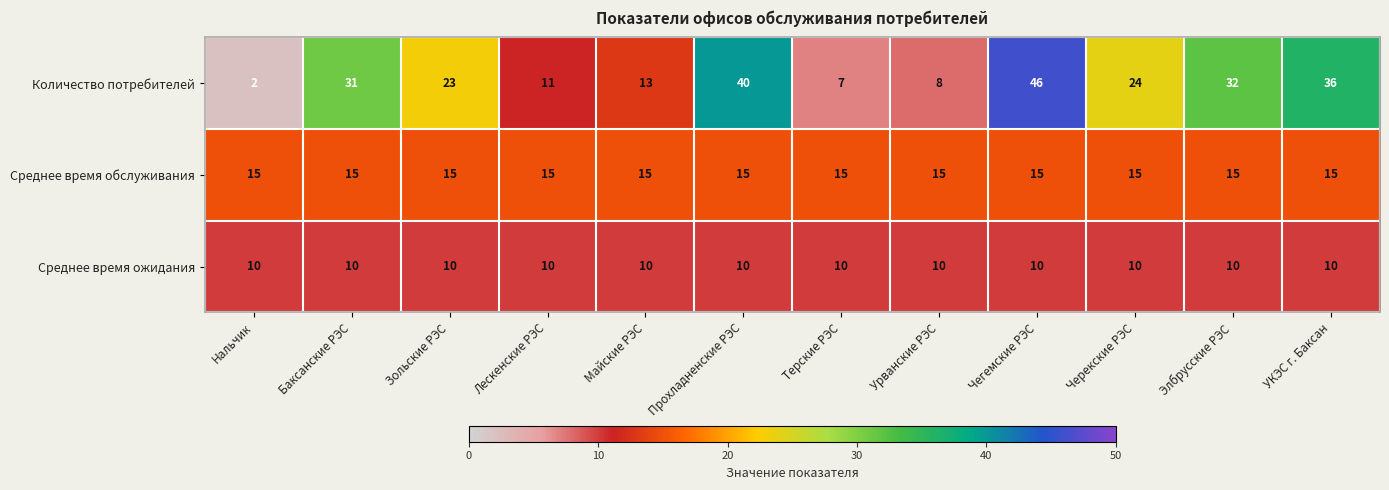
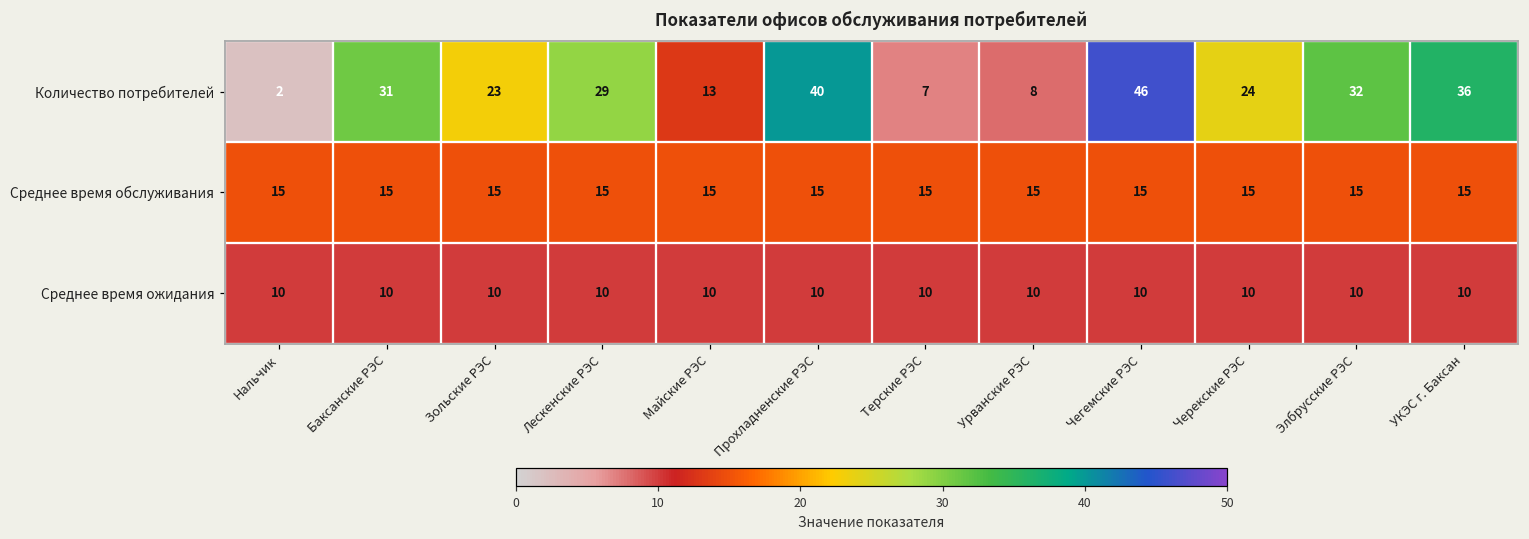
  {
    "Количество потребителей": {
      "Нальчик": 2,
      "Баксанские РЭС": 31,
      "Зольские РЭС": 23,
-     "Лескенские РЭС": 11,
+     "Лескенские РЭС": 29,
      "Майские РЭС": 13,
      "Прохладненские РЭС": 40,
      "Терские РЭС": 7,
      "Урванские РЭС": 8,
      "Чегемские РЭС": 46,
      "Черекские РЭС": 24,
      "Элбрусские РЭС": 32,
      "УКЭС г. Баксан": 36
    },
    "Среднее время обслуживания": {
      "Нальчик": 15,
      "Баксанские РЭС": 15,
      "Зольские РЭС": 15,
      "Лескенские РЭС": 15,
      "Майские РЭС": 15,
      "Прохладненские РЭС": 15,
      "Терские РЭС": 15,
      "Урванские РЭС": 15,
      "Чегемские РЭС": 15,
      "Черекские РЭС": 15,
      "Элбрусские РЭС": 15,
      "УКЭС г. Баксан": 15
    },
    "Среднее время ожидания": {
      "Нальчик": 10,
      "Баксанские РЭС": 10,
      "Зольские РЭС": 10,
      "Лескенские РЭС": 10,
      "Майские РЭС": 10,
      "Прохладненские РЭС": 10,
      "Терские РЭС": 10,
      "Урванские РЭС": 10,
      "Чегемские РЭС": 10,
      "Черекские РЭС": 10,
      "Элбрусские РЭС": 10,
      "УКЭС г. Баксан": 10
    }
  }
